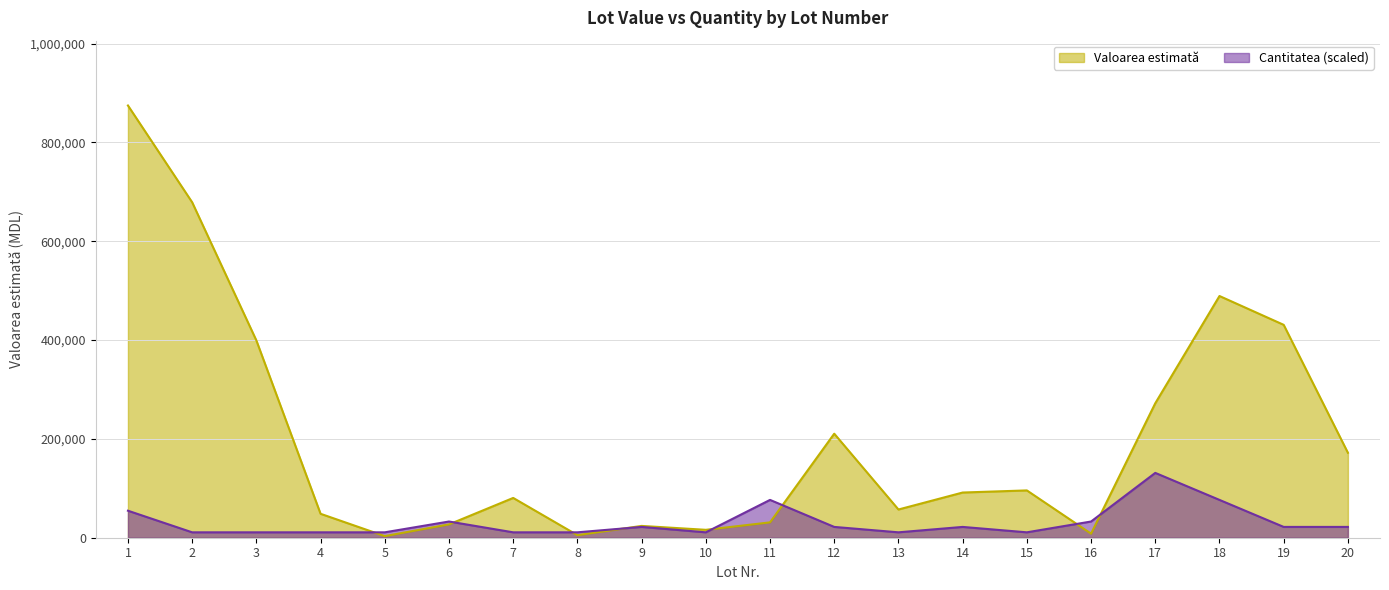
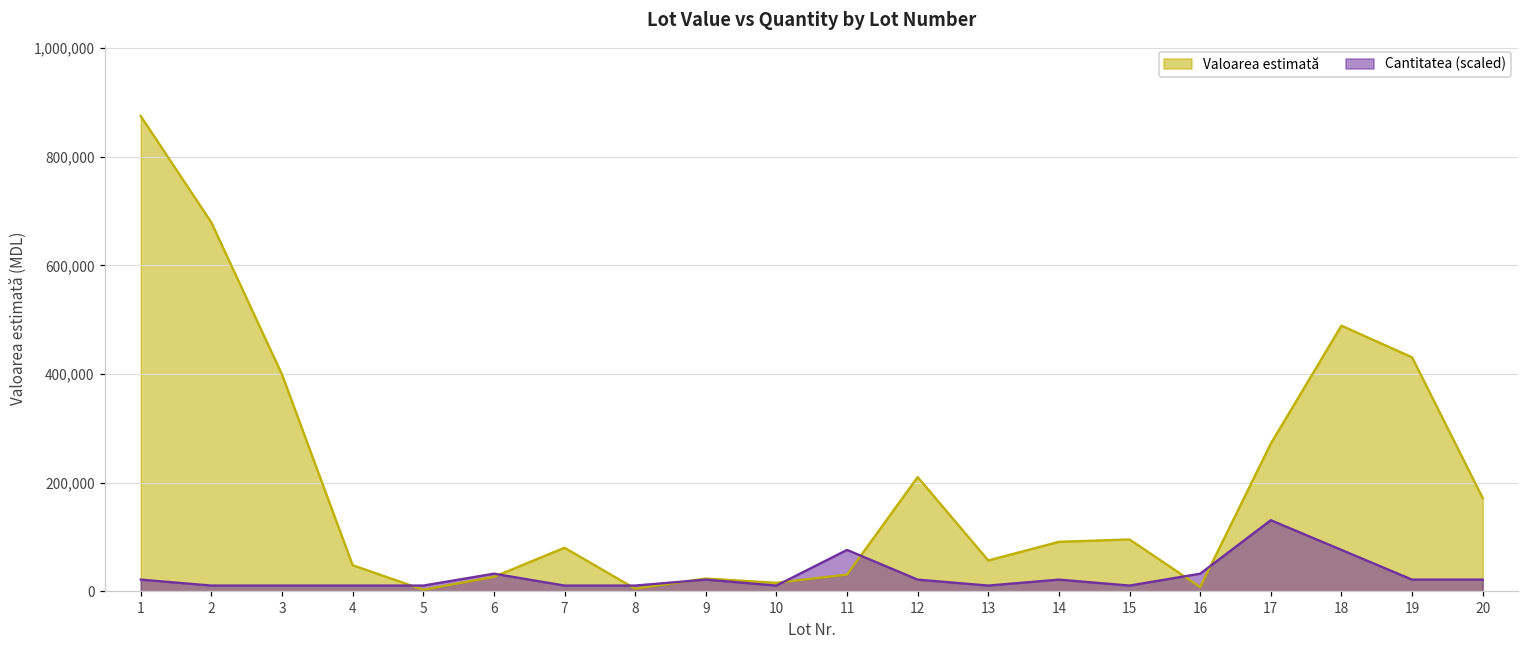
  {
    "Valoarea estimată": {
      "1": "870,000",
      "2": "680,000",
      "3": "400,000",
      "4": "50,000",
      "5": "0",
      "6": "30,000",
      "7": "80,000",
      "8": "10,000",
      "11": "30,000",
      "12": "210,000",
      "13": "60,000",
      "14": "90,000",
      "15": "100,000",
      "16": "10,000",
      "17": "270,000",
      "18": "490,000",
      "19": "430,000",
      "20": "170,000"
    },
    "Cantitatea (scaled)": {
-     "1": "50,000",
+     "1": "20,000",
      "2": "10,000",
      "3": "10,000",
      "4": "10,000",
      "5": "10,000",
      "6": "30,000",
      "7": "10,000",
      "8": "10,000",
      "11": "80,000",
      "12": "20,000",
      "13": "10,000",
      "14": "20,000",
      "15": "10,000",
      "16": "30,000",
      "17": "130,000",
      "18": "80,000",
      "19": "20,000",
      "20": "20,000"
    }
  }
